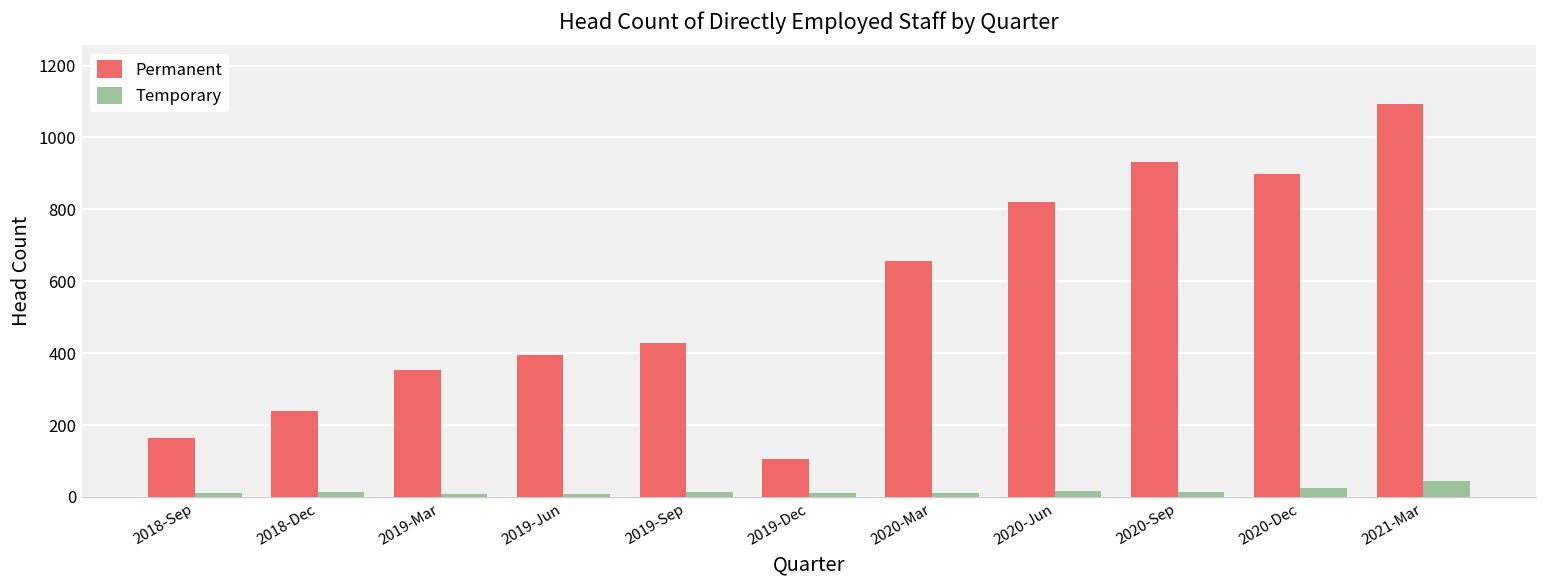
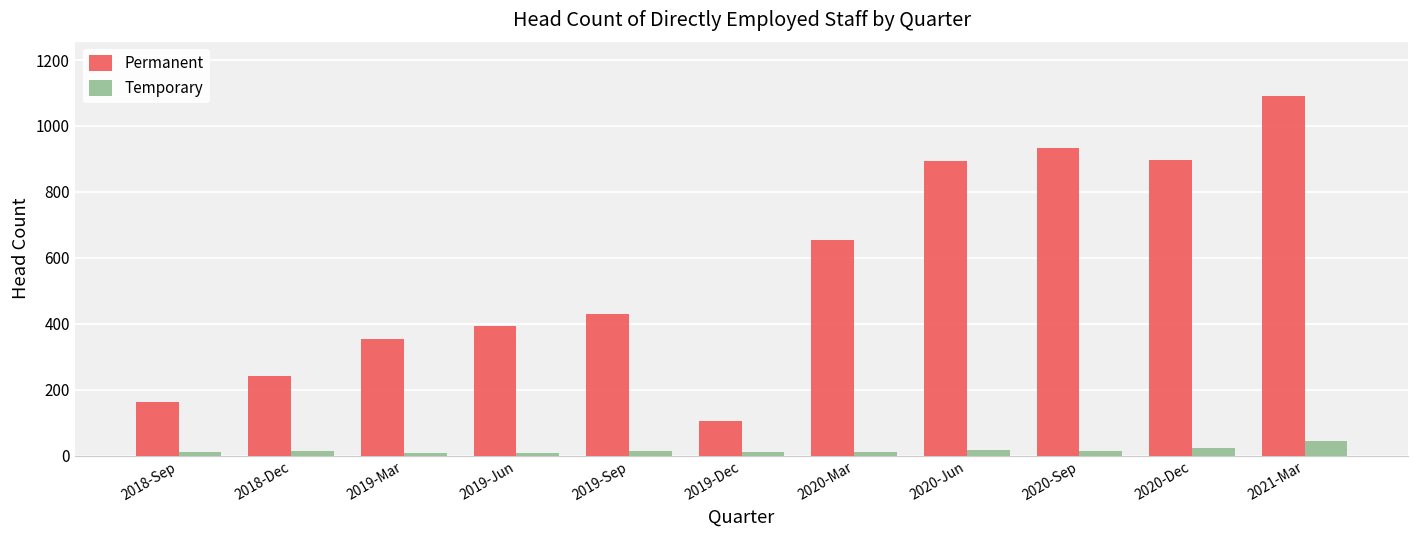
  {
    "Permanent": {
      "2018-Sep": 160,
      "2018-Dec": 240,
      "2019-Mar": 350,
      "2019-Jun": 390,
      "2019-Sep": 430,
      "2019-Dec": 110,
      "2020-Mar": 660,
-     "2020-Jun": 820,
+     "2020-Jun": 890,
      "2020-Sep": 930,
      "2020-Dec": 900,
      "2021-Mar": 1090
    },
    "Temporary": {
      "2018-Sep": 10,
      "2018-Dec": 10,
      "2019-Mar": 10,
      "2019-Jun": 10,
      "2019-Sep": 20,
      "2019-Dec": 10,
      "2020-Mar": 10,
      "2020-Jun": 20,
      "2020-Sep": 10,
      "2020-Dec": 20,
      "2021-Mar": 40
    }
  }
